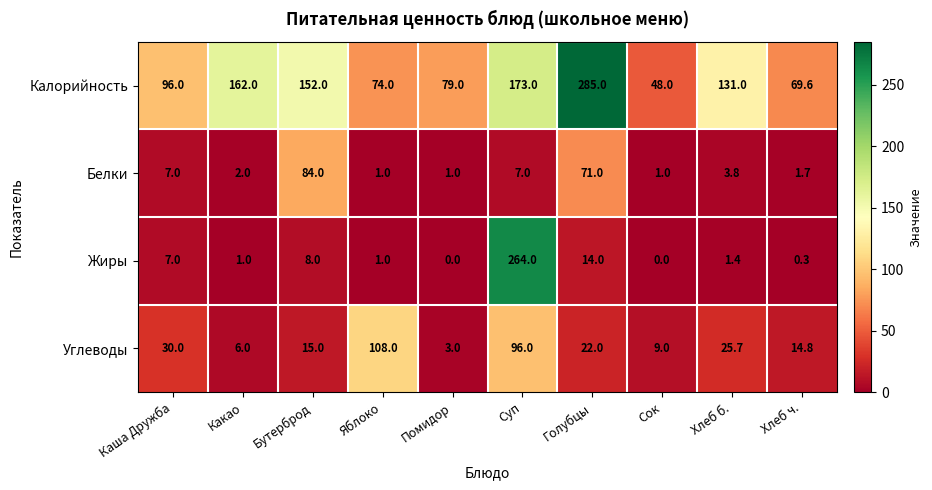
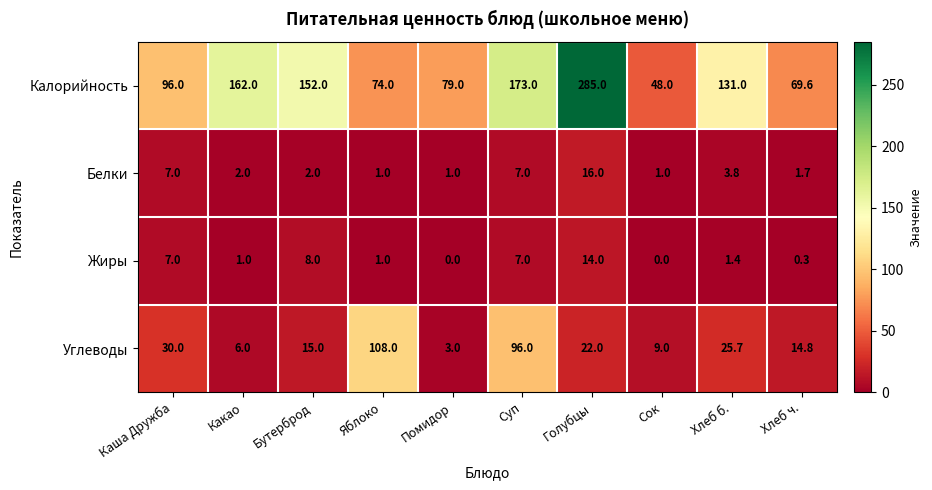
  {
    "Калорийность": {
      "Каша Дружба": 96.0,
      "Какао": 162.0,
      "Бутерброд": 152.0,
      "Яблоко": 74.0,
      "Помидор": 79.0,
      "Суп": 173.0,
      "Голубцы": 285.0,
      "Сок": 48.0,
      "Хлеб б.": 131.0,
      "Хлеб ч.": 69.6
    },
    "Белки": {
      "Каша Дружба": 7.0,
      "Какао": 2.0,
-     "Бутерброд": 84.0,
+     "Бутерброд": 2.0,
      "Яблоко": 1.0,
      "Помидор": 1.0,
      "Суп": 7.0,
-     "Голубцы": 71.0,
+     "Голубцы": 16.0,
      "Сок": 1.0,
      "Хлеб б.": 3.8,
      "Хлеб ч.": 1.7
    },
    "Жиры": {
      "Каша Дружба": 7.0,
      "Какао": 1.0,
      "Бутерброд": 8.0,
      "Яблоко": 1.0,
      "Помидор": 0.0,
-     "Суп": 264.0,
+     "Суп": 7.0,
      "Голубцы": 14.0,
      "Сок": 0.0,
      "Хлеб б.": 1.4,
      "Хлеб ч.": 0.3
    },
    "Углеводы": {
      "Каша Дружба": 30.0,
      "Какао": 6.0,
      "Бутерброд": 15.0,
      "Яблоко": 108.0,
      "Помидор": 3.0,
      "Суп": 96.0,
      "Голубцы": 22.0,
      "Сок": 9.0,
      "Хлеб б.": 25.7,
      "Хлеб ч.": 14.8
    }
  }
